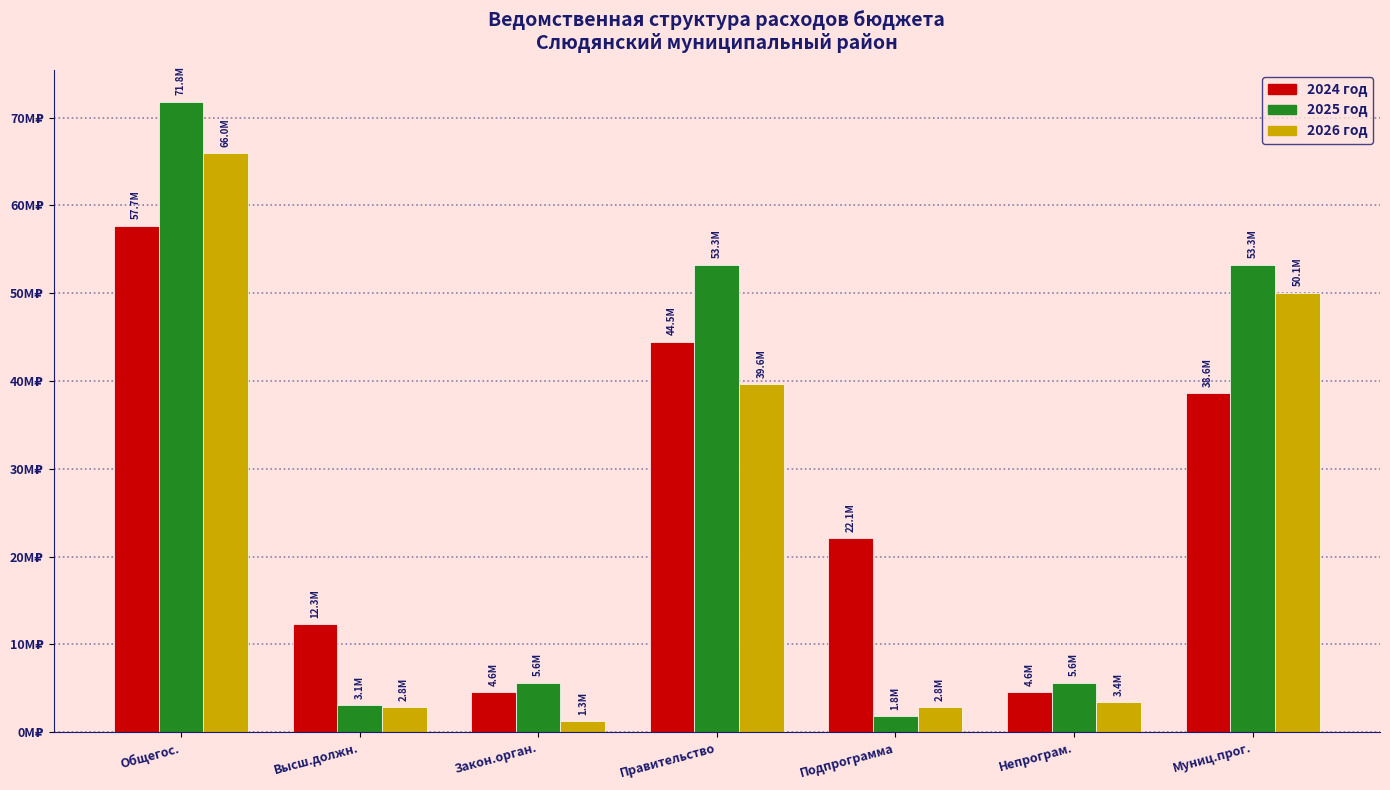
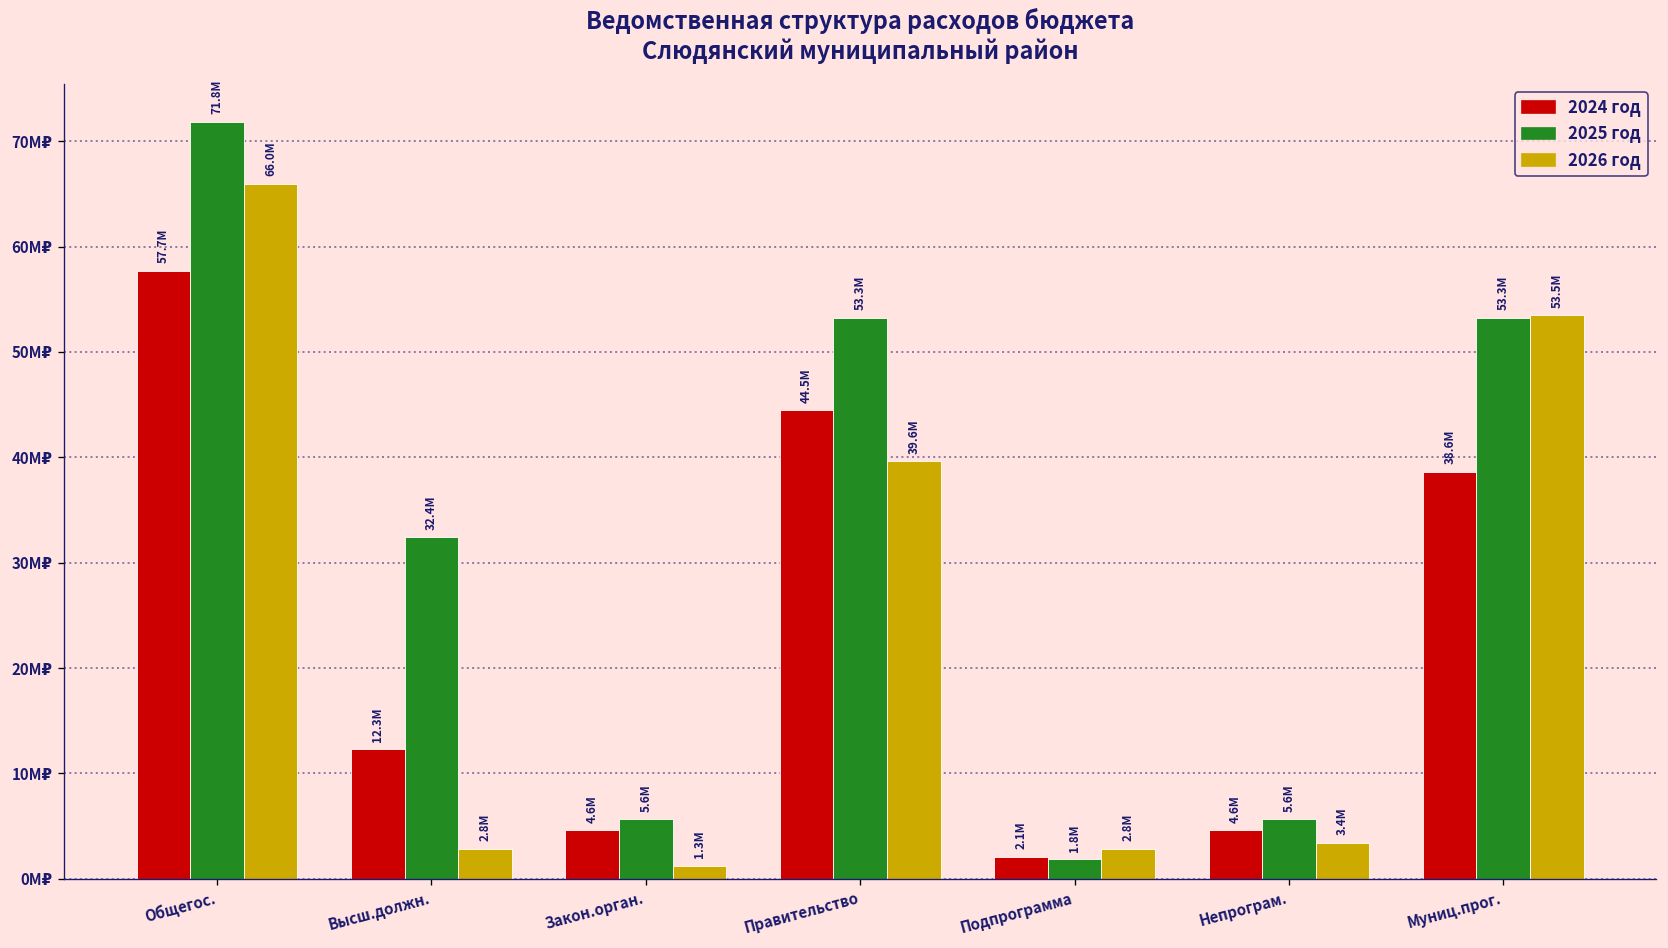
  {
    "2024 год": {
      "Общегос.": "57.7M",
      "Высш.должн.": "12.3M",
      "Закон.орган.": "4.6M",
      "Правительство": "44.5M",
-     "Подпрограмма": "22.1M",
+     "Подпрограмма": "2.1M",
      "Непрограм.": "4.6M",
      "Муниц.прог.": "38.6M"
    },
    "2025 год": {
      "Общегос.": "71.8M",
-     "Высш.должн.": "3.1M",
+     "Высш.должн.": "32.4M",
      "Закон.орган.": "5.6M",
      "Правительство": "53.3M",
      "Подпрограмма": "1.8M",
      "Непрограм.": "5.6M",
      "Муниц.прог.": "53.3M"
    },
    "2026 год": {
      "Общегос.": "66.0M",
      "Высш.должн.": "2.8M",
      "Закон.орган.": "1.3M",
      "Правительство": "39.6M",
      "Подпрограмма": "2.8M",
      "Непрограм.": "3.4M",
-     "Муниц.прог.": "50.1M"
+     "Муниц.прог.": "53.5M"
    }
  }
